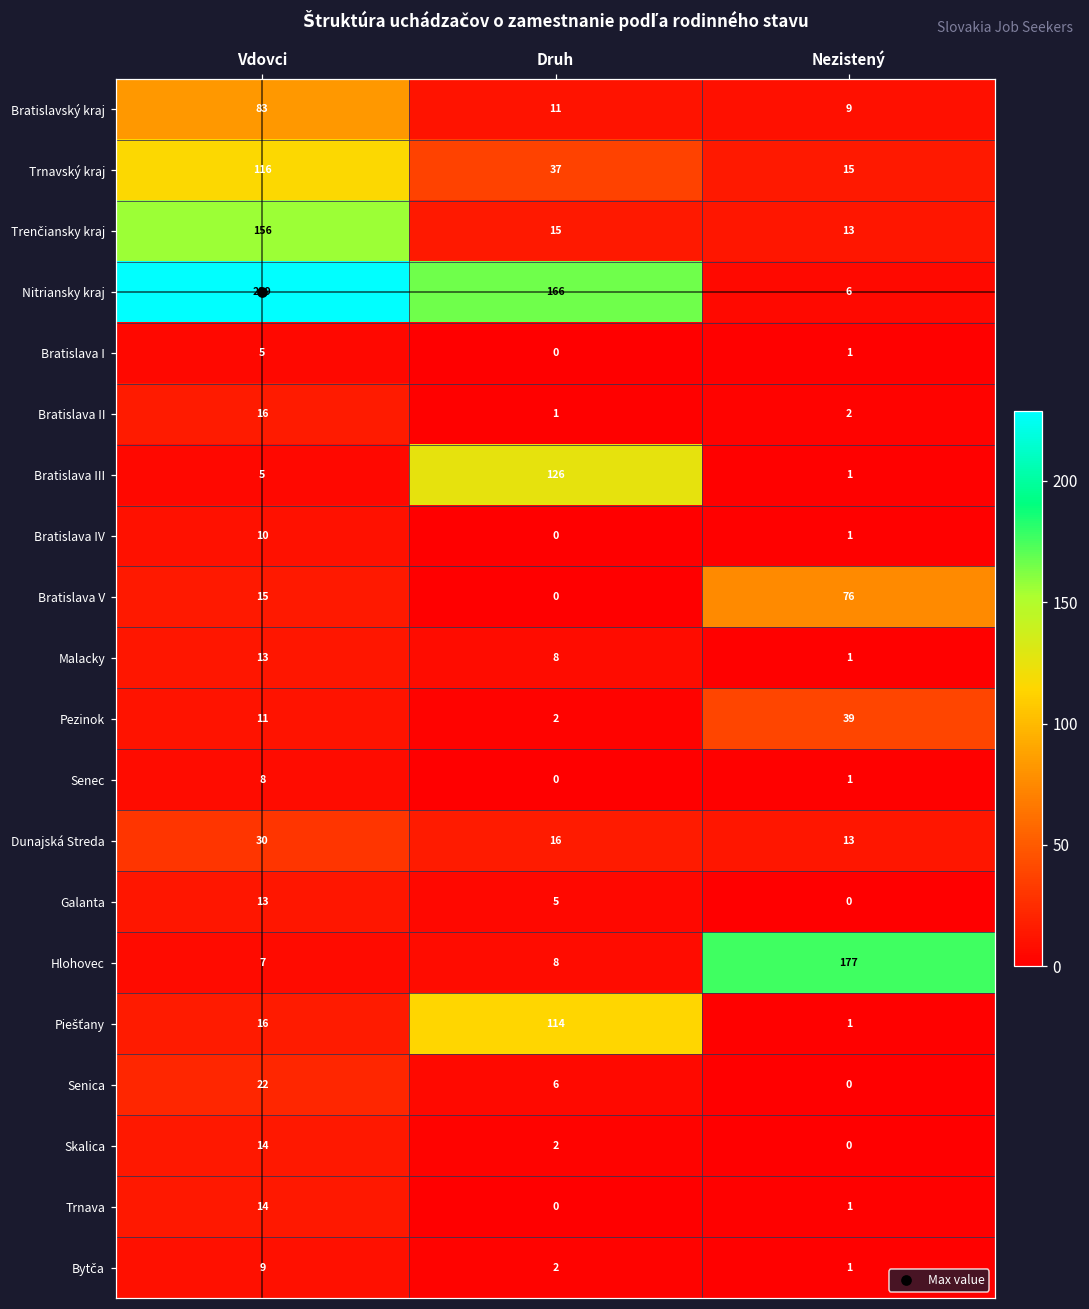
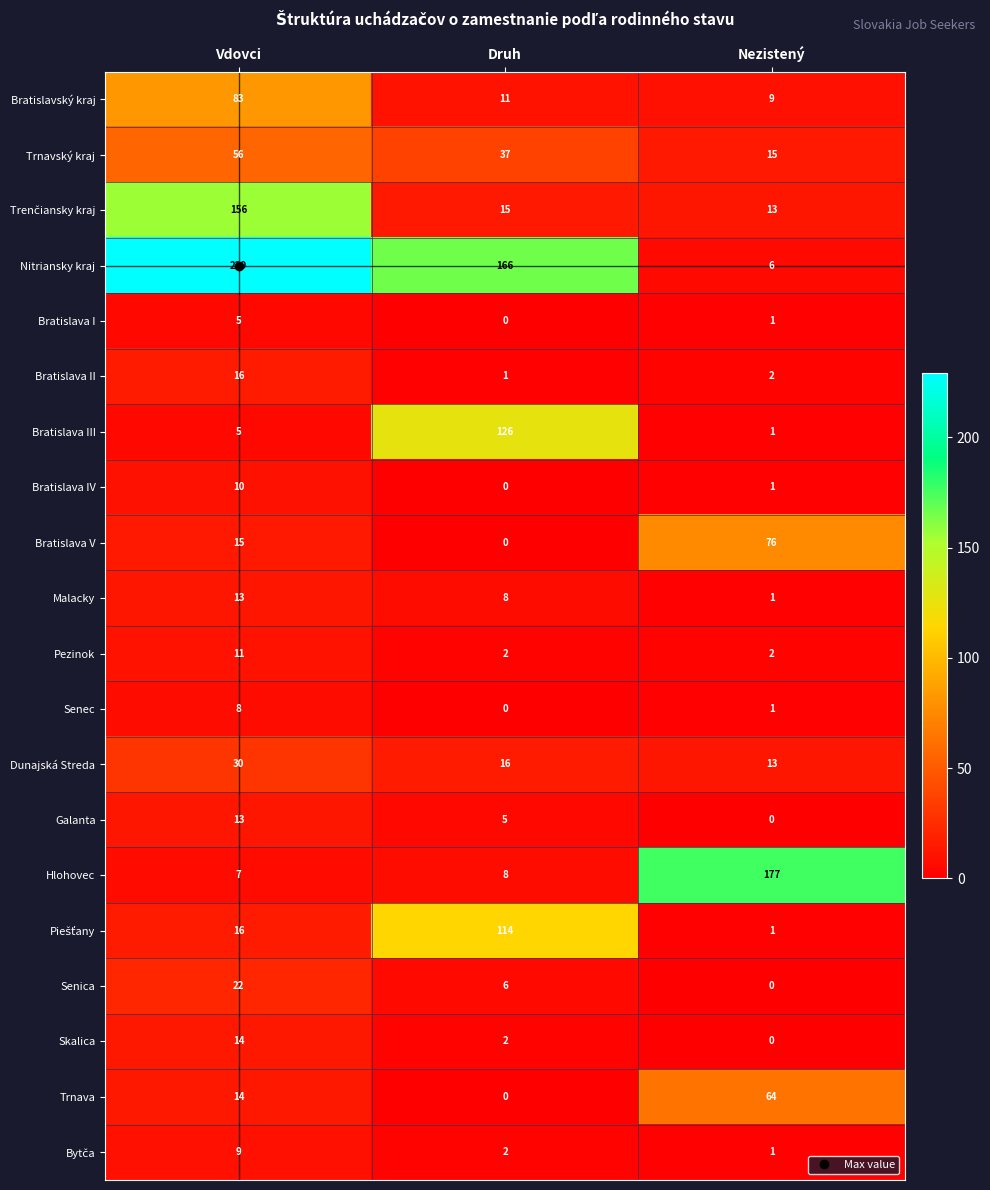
  {
    "Bratislavský kraj": {
      "Vdovci": 83,
      "Druh": 11,
      "Nezistený": 9
    },
    "Trnavský kraj": {
-     "Vdovci": 116,
+     "Vdovci": 56,
      "Druh": 37,
      "Nezistený": 15
    },
    "Trenčiansky kraj": {
      "Vdovci": 156,
      "Druh": 15,
      "Nezistený": 13
    },
    "Nitriansky kraj": {
      "Druh": 166,
      "Nezistený": 6
    },
    "Bratislava I": {
      "Vdovci": 5,
      "Druh": 0,
      "Nezistený": 1
    },
    "Bratislava II": {
      "Vdovci": 16,
      "Druh": 1,
      "Nezistený": 2
    },
    "Bratislava III": {
      "Vdovci": 5,
      "Druh": 126,
      "Nezistený": 1
    },
    "Bratislava IV": {
      "Vdovci": 10,
      "Druh": 0,
      "Nezistený": 1
    },
    "Bratislava V": {
      "Vdovci": 15,
      "Druh": 0,
      "Nezistený": 76
    },
    "Malacky": {
      "Vdovci": 13,
      "Druh": 8,
      "Nezistený": 1
    },
    "Pezinok": {
      "Vdovci": 11,
      "Druh": 2,
-     "Nezistený": 39
+     "Nezistený": 2
    },
    "Senec": {
      "Vdovci": 8,
      "Druh": 0,
      "Nezistený": 1
    },
    "Dunajská Streda": {
      "Vdovci": 30,
      "Druh": 16,
      "Nezistený": 13
    },
    "Galanta": {
      "Vdovci": 13,
      "Druh": 5,
      "Nezistený": 0
    },
    "Hlohovec": {
      "Vdovci": 7,
      "Druh": 8,
      "Nezistený": 177
    },
    "Piešťany": {
      "Vdovci": 16,
      "Druh": 114,
      "Nezistený": 1
    },
    "Senica": {
      "Vdovci": 22,
      "Druh": 6,
      "Nezistený": 0
    },
    "Skalica": {
      "Vdovci": 14,
      "Druh": 2,
      "Nezistený": 0
    },
    "Trnava": {
      "Vdovci": 14,
      "Druh": 0,
-     "Nezistený": 1
+     "Nezistený": 64
    },
    "Bytča": {
      "Vdovci": 9,
      "Druh": 2,
      "Nezistený": 1
    }
  }
